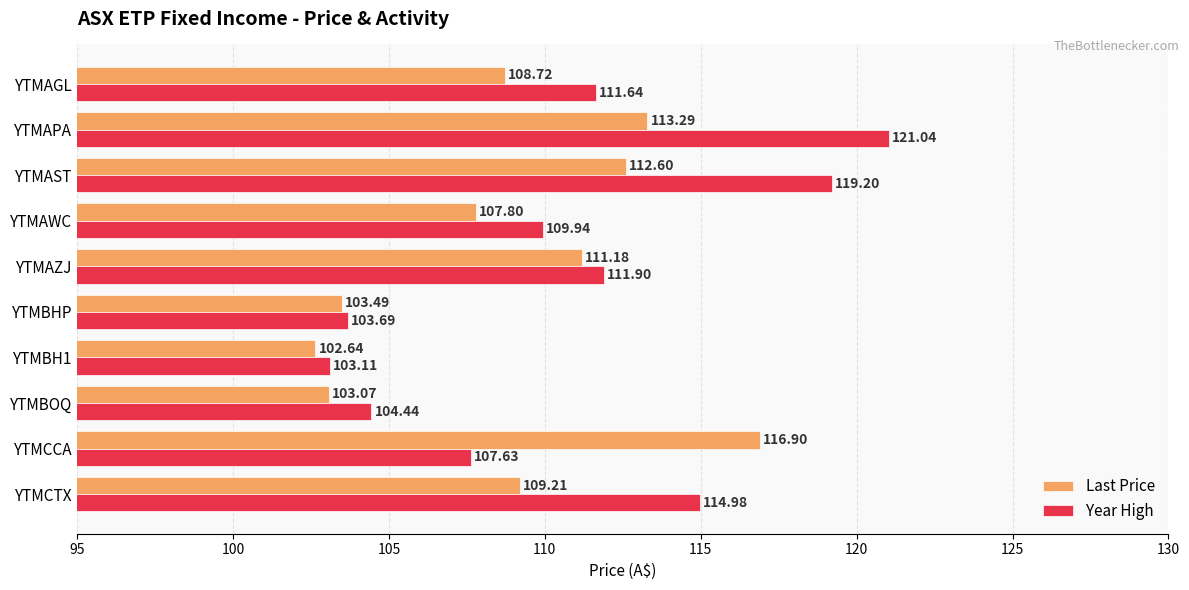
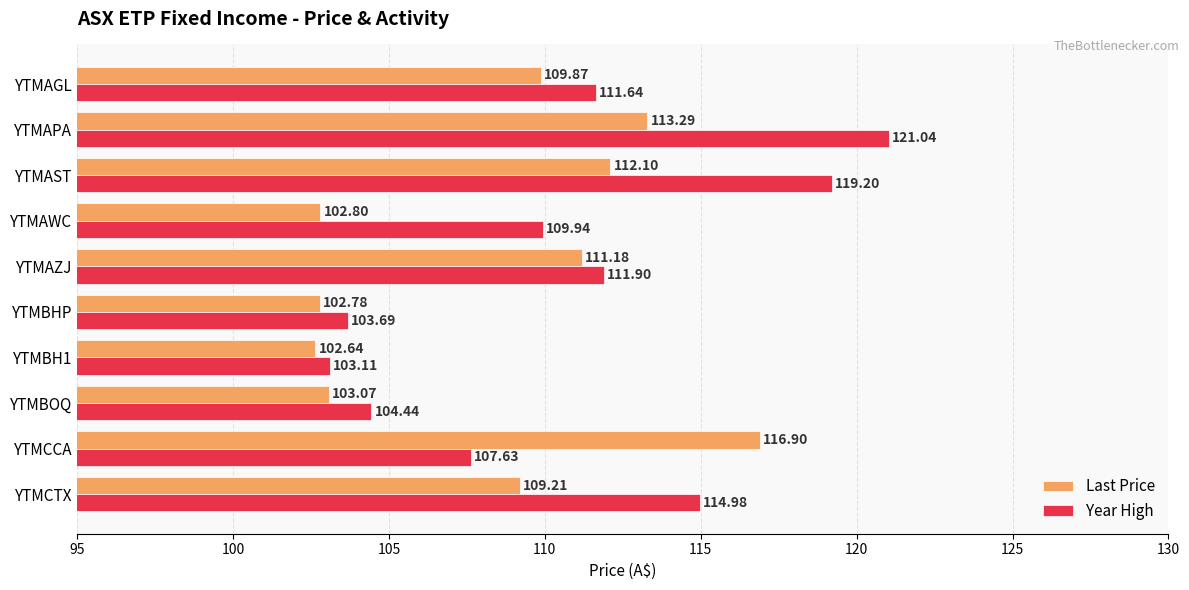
  {
    "Last Price": {
-     "YTMAGL": 108.72,
+     "YTMAGL": 109.87,
      "YTMAPA": 113.29,
-     "YTMAST": 112.60,
-     "YTMAWC": 107.80,
+     "YTMAST": 112.10,
+     "YTMAWC": 102.80,
      "YTMAZJ": 111.18,
-     "YTMBHP": 103.49,
+     "YTMBHP": 102.78,
      "YTMBH1": 102.64,
      "YTMBOQ": 103.07,
      "YTMCCA": 116.90,
      "YTMCTX": 109.21
    },
    "Year High": {
      "YTMAGL": 111.64,
      "YTMAPA": 121.04,
      "YTMAST": 119.20,
      "YTMAWC": 109.94,
      "YTMAZJ": 111.90,
      "YTMBHP": 103.69,
      "YTMBH1": 103.11,
      "YTMBOQ": 104.44,
      "YTMCCA": 107.63,
      "YTMCTX": 114.98
    }
  }
